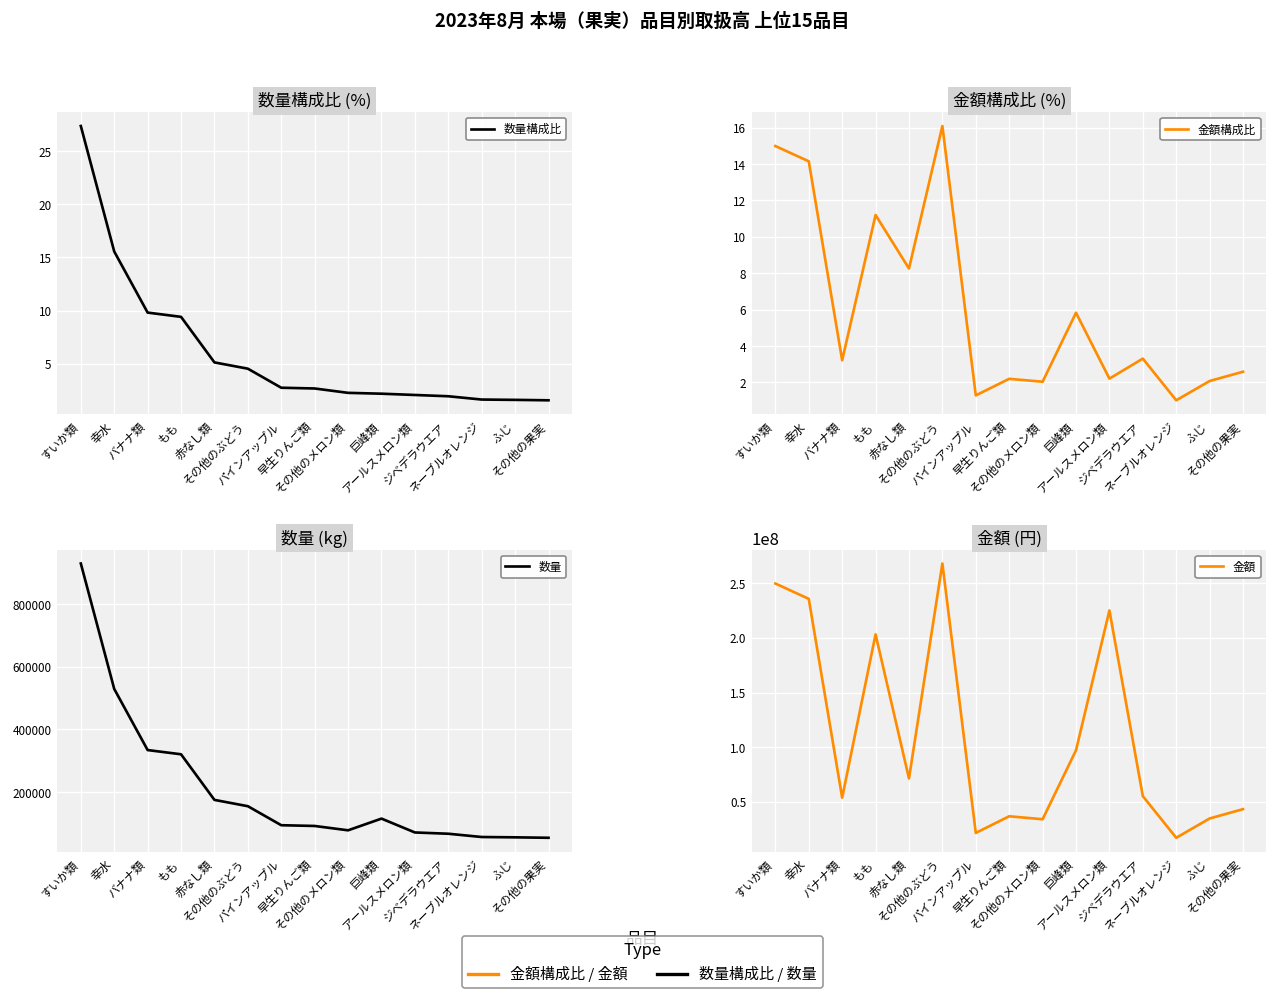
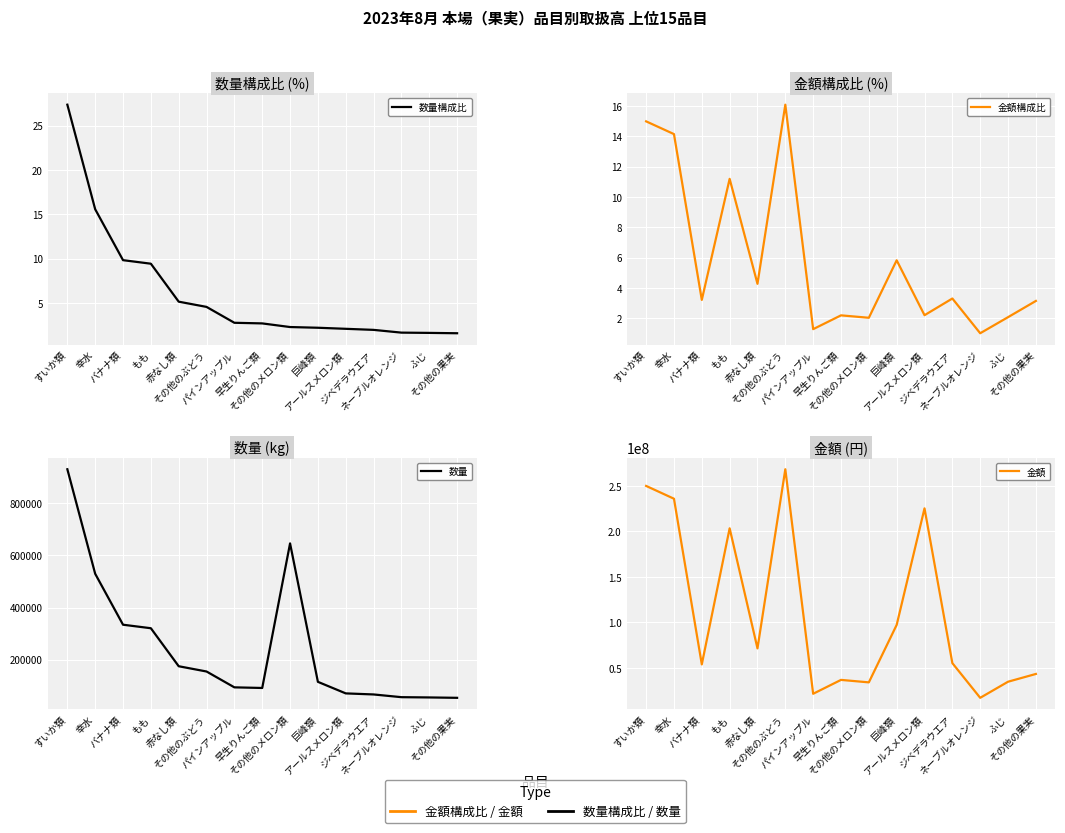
  {
    "数量構成比 (%)": {
      "すいか類": 27,
      "幸水": 16,
      "バナナ類": 10,
      "もも": 9,
      "赤なし類": 5,
      "その他のぶどう": 5,
      "パインアップル": 3,
      "早生りんご類": 3,
      "その他のメロン類": 2,
      "巨峰類": 2,
      "アールスメロン類": 2,
      "ジベデラウエア": 2,
      "ネーブルオレンジ": 2,
      "ふじ": 2,
      "その他の果実": 2
    },
    "金額構成比 (%)": {
      "すいか類": 15.0,
      "幸水": 14.2,
      "バナナ類": 3.2,
      "もも": 11.2,
-     "赤なし類": 8.3,
+     "赤なし類": 4.3,
      "その他のぶどう": 16.1,
      "パインアップル": 1.3,
      "早生りんご類": 2.2,
      "その他のメロン類": 2.0,
      "巨峰類": 5.8,
      "アールスメロン類": 2.2,
      "ジベデラウエア": 3.3,
      "ネーブルオレンジ": 1.0,
      "ふじ": 2.1,
-     "その他の果実": 2.6
+     "その他の果実": 3.2
    },
    "数量 (kg)": {
      "すいか類": 930000,
      "幸水": 530000,
      "バナナ類": 330000,
      "もも": 320000,
      "赤なし類": 170000,
      "その他のぶどう": 150000,
      "パインアップル": 90000,
      "早生りんご類": 90000,
-     "その他のメロン類": 80000,
+     "その他のメロン類": 650000,
      "巨峰類": 120000,
      "アールスメロン類": 70000,
      "ジベデラウエア": 70000,
      "ネーブルオレンジ": 60000,
      "ふじ": 60000,
      "その他の果実": 50000
    },
    "金額 (円)": {
      "すいか類": 250000000,
      "幸水": 240000000,
      "バナナ類": 50000000,
      "もも": 200000000,
      "赤なし類": 70000000,
      "その他のぶどう": 270000000,
      "パインアップル": 20000000,
      "早生りんご類": 40000000,
      "その他のメロン類": 30000000,
      "巨峰類": 100000000,
      "アールスメロン類": 230000000,
      "ジベデラウエア": 60000000,
      "ネーブルオレンジ": 20000000,
      "ふじ": 30000000,
      "その他の果実": 40000000
    }
  }
